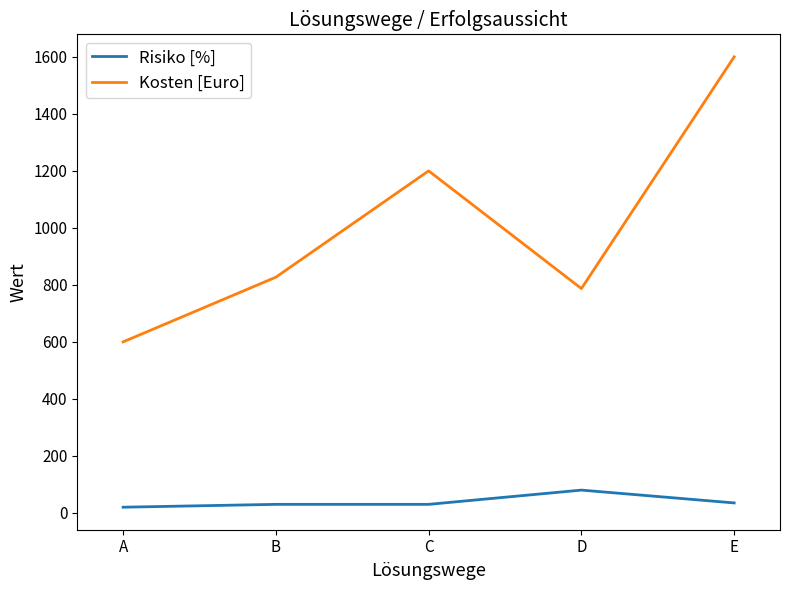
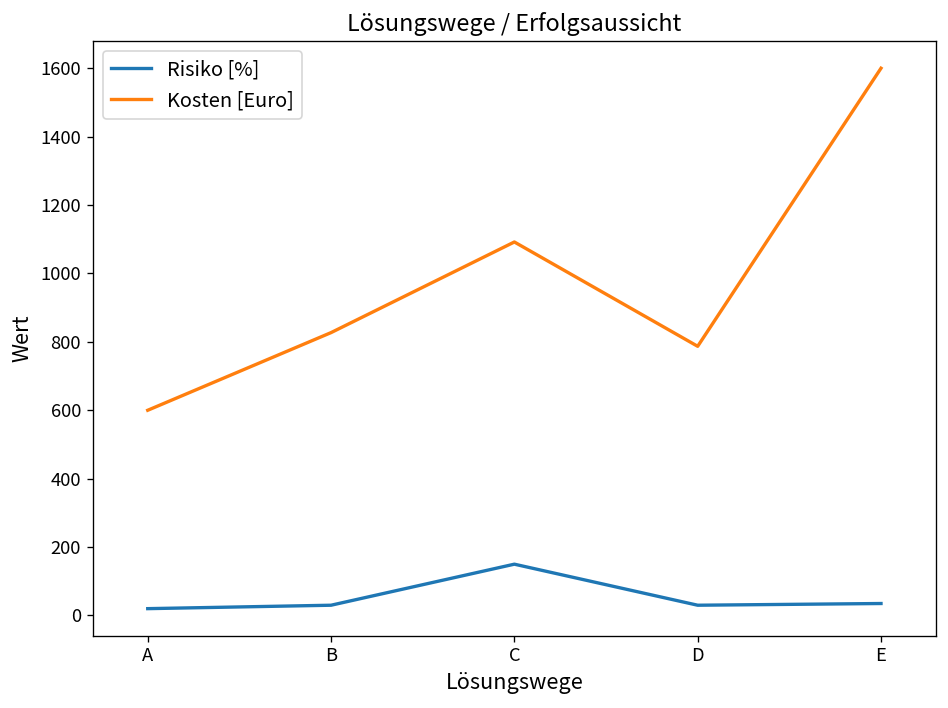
  {
    "Risiko [%]": {
      "A": 20,
      "B": 30,
-     "C": 30,
-     "D": 80,
+     "C": 150,
+     "D": 30,
      "E": 40
    },
    "Kosten [Euro]": {
      "A": 600,
      "B": 830,
-     "C": 1200,
+     "C": 1090,
      "D": 790,
      "E": 1600
    }
  }
